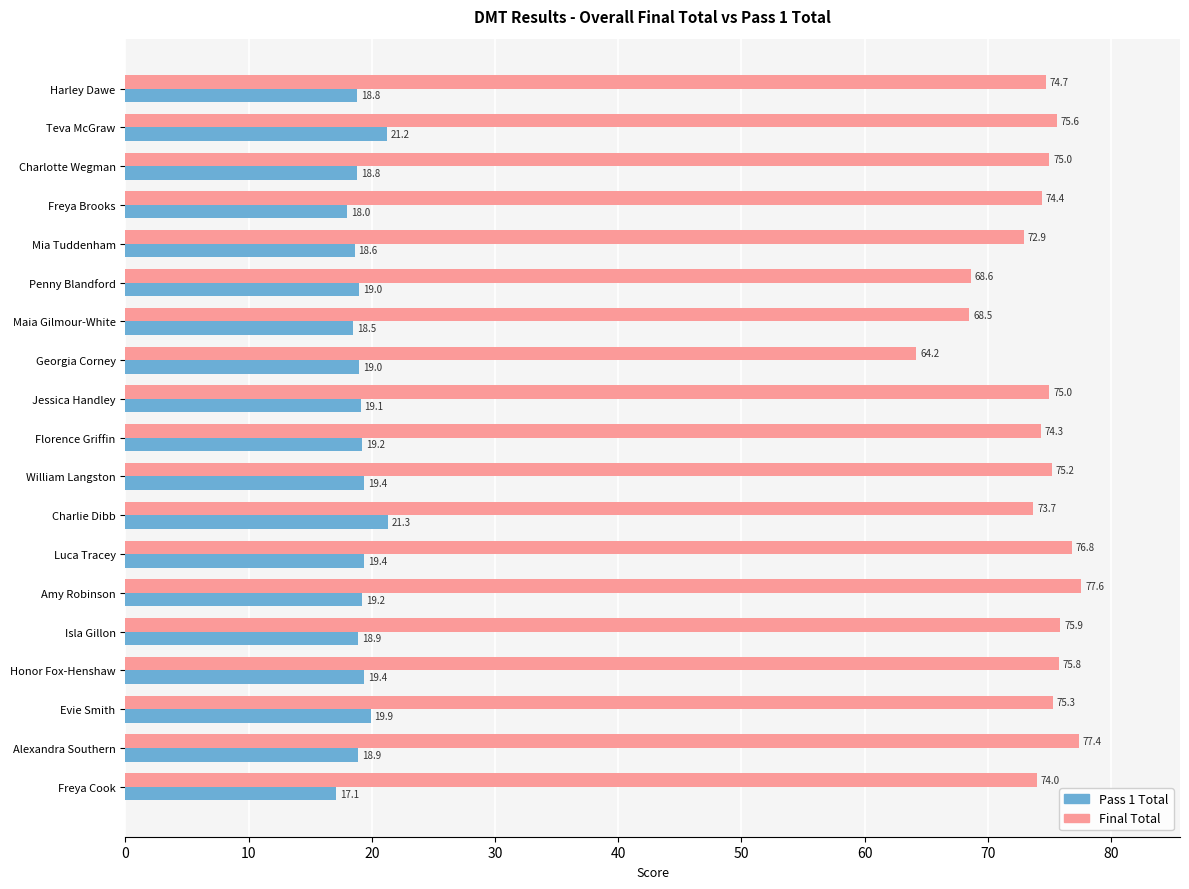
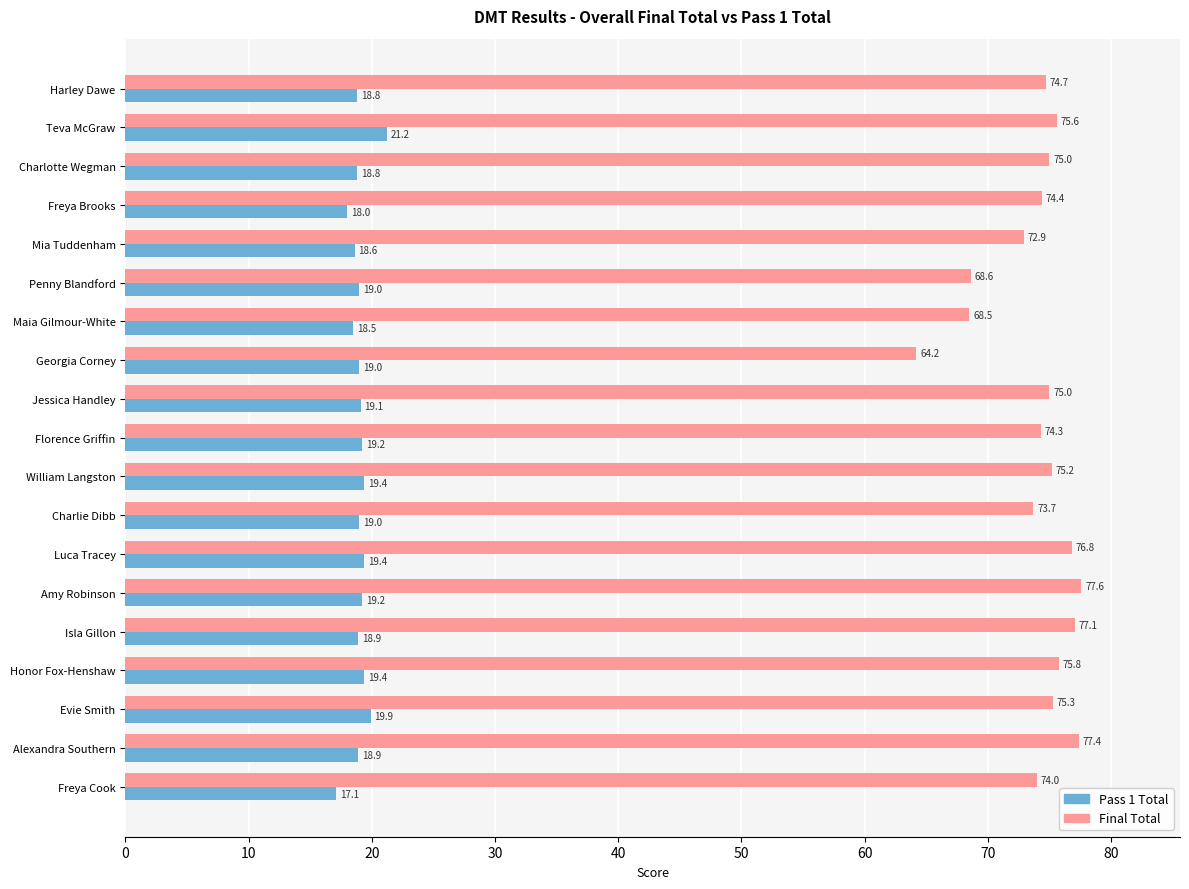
  {
    "Pass 1 Total": {
      "Harley Dawe": 18.8,
      "Teva McGraw": 21.2,
      "Charlotte Wegman": 18.8,
      "Freya Brooks": 18.0,
      "Mia Tuddenham": 18.6,
      "Penny Blandford": 19.0,
      "Maia Gilmour-White": 18.5,
      "Georgia Corney": 19.0,
      "Jessica Handley": 19.1,
      "Florence Griffin": 19.2,
      "William Langston": 19.4,
-     "Charlie Dibb": 21.3,
+     "Charlie Dibb": 19.0,
      "Luca Tracey": 19.4,
      "Amy Robinson": 19.2,
      "Isla Gillon": 18.9,
      "Honor Fox-Henshaw": 19.4,
      "Evie Smith": 19.9,
      "Alexandra Southern": 18.9,
      "Freya Cook": 17.1
    },
    "Final Total": {
      "Harley Dawe": 74.7,
      "Teva McGraw": 75.6,
      "Charlotte Wegman": 75.0,
      "Freya Brooks": 74.4,
      "Mia Tuddenham": 72.9,
      "Penny Blandford": 68.6,
      "Maia Gilmour-White": 68.5,
      "Georgia Corney": 64.2,
      "Jessica Handley": 75.0,
      "Florence Griffin": 74.3,
      "William Langston": 75.2,
      "Charlie Dibb": 73.7,
      "Luca Tracey": 76.8,
      "Amy Robinson": 77.6,
-     "Isla Gillon": 75.9,
+     "Isla Gillon": 77.1,
      "Honor Fox-Henshaw": 75.8,
      "Evie Smith": 75.3,
      "Alexandra Southern": 77.4,
      "Freya Cook": 74.0
    }
  }
